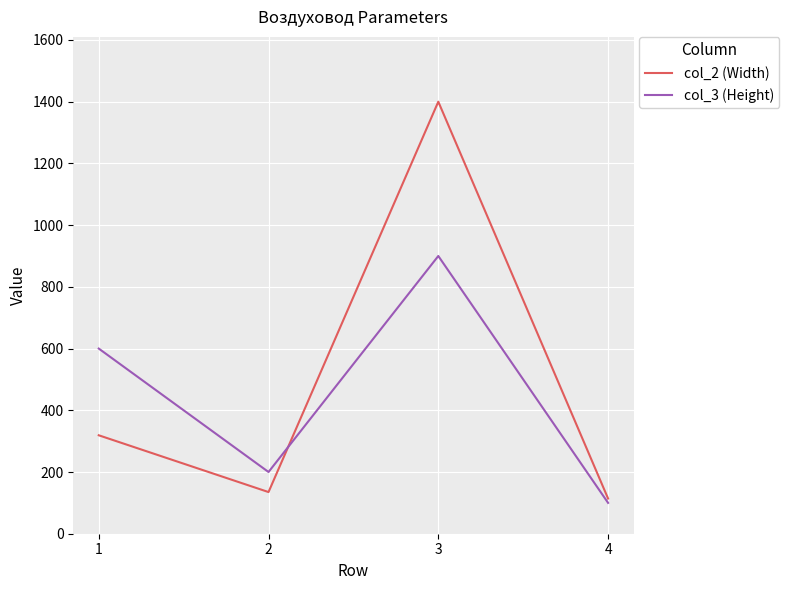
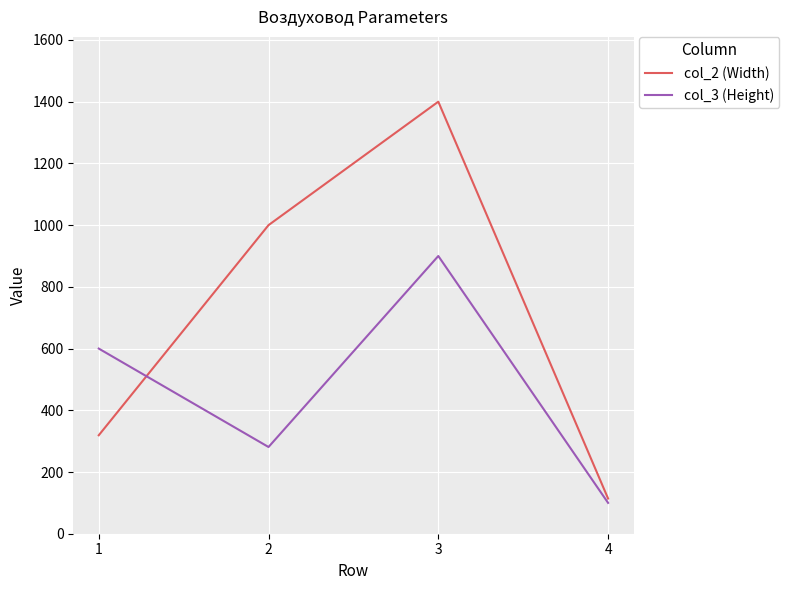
  {
    "col_2 (Width)": {
      "1": 320,
-     "2": 140,
+     "2": 1000,
      "3": 1400,
      "4": 110
    },
    "col_3 (Height)": {
      "1": 600,
-     "2": 200,
+     "2": 280,
      "3": 900,
      "4": 100
    }
  }
